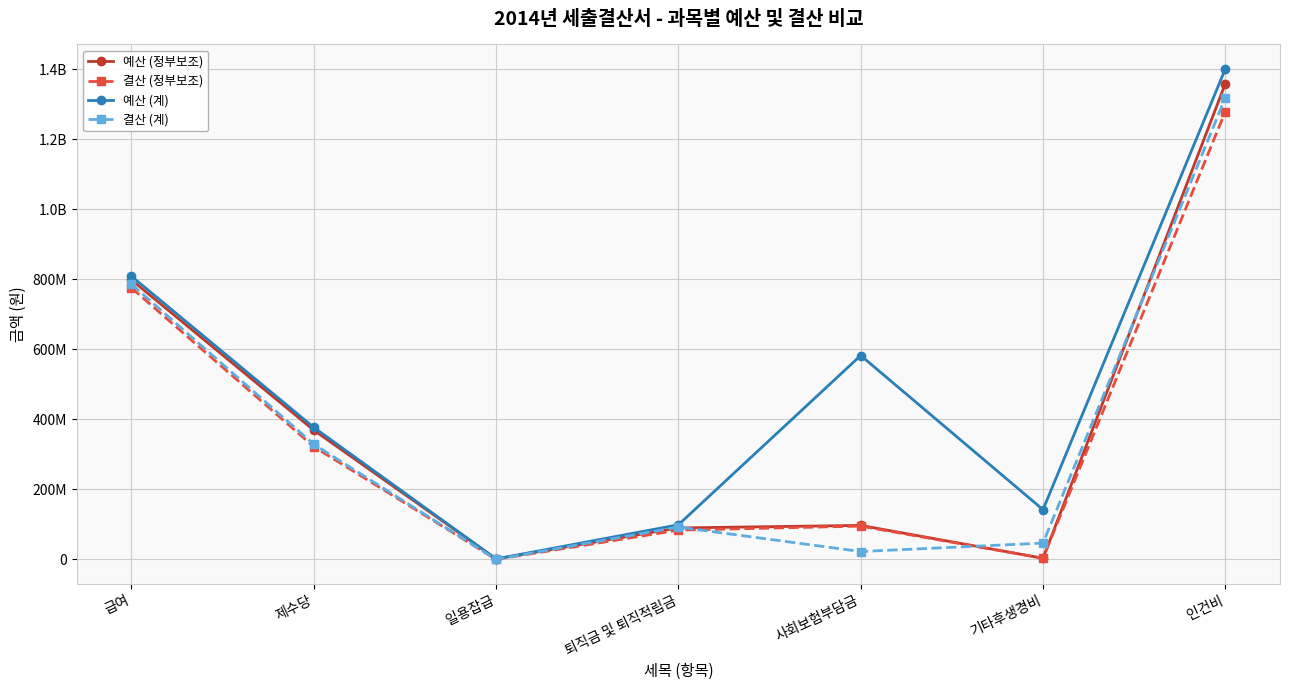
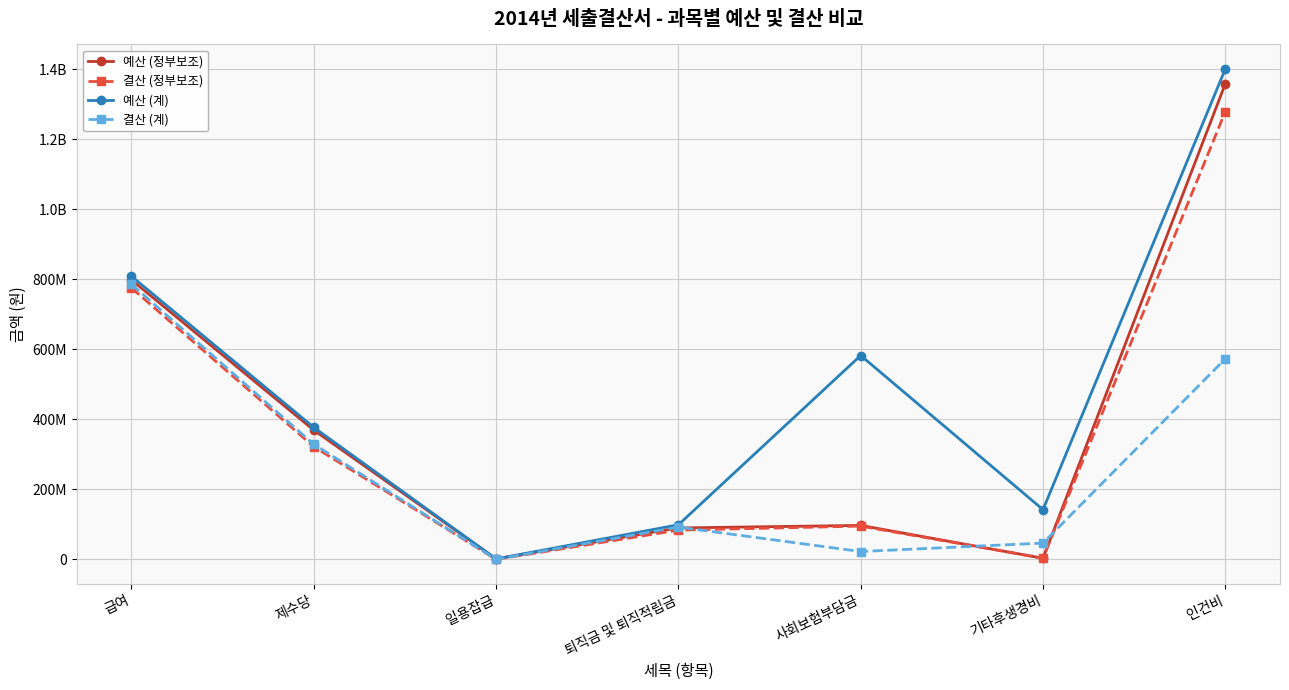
  {
    "예산 (계)": {
      "급여": 810000000,
      "제수당": 380000000,
      "사회보험부담금": 580000000,
      "기타후생경비": 140000000,
      "인건비": 1400000000
    },
    "결산 (계)": {
      "급여": 790000000,
      "사회보험부담금": 20000000,
      "기타후생경비": 50000000,
-     "인건비": 1320000000
+     "인건비": 570000000
    }
  }
